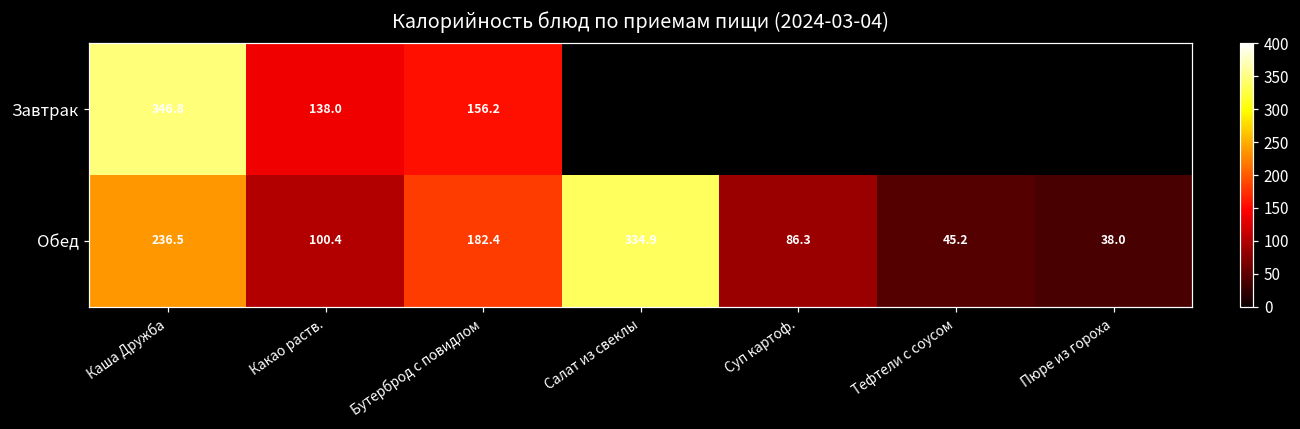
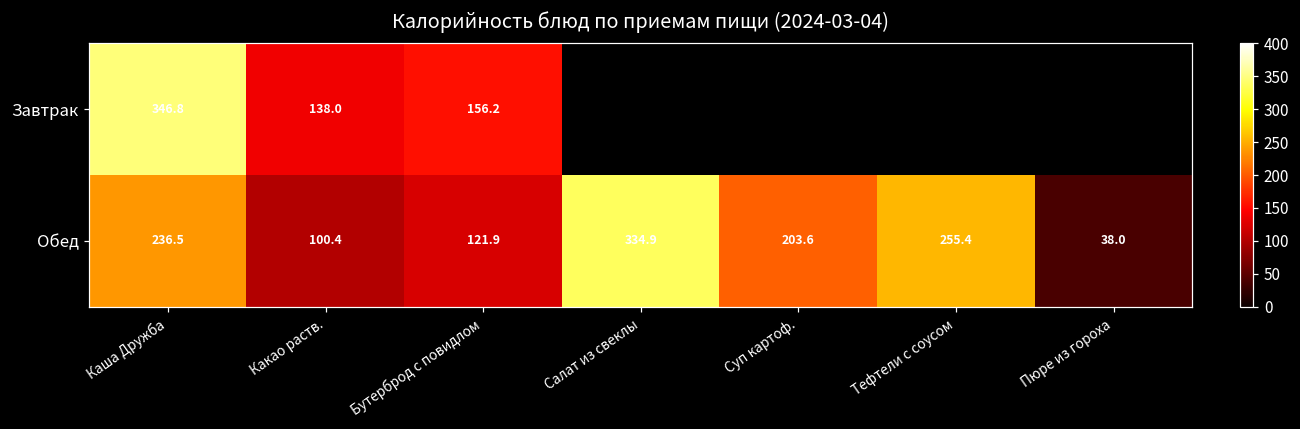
  {
    "Завтрак": {
      "Каша Дружба": 346.8,
      "Какао раств.": 138.0,
      "Бутерброд с повидлом": 156.2
    },
    "Обед": {
      "Каша Дружба": 236.5,
      "Какао раств.": 100.4,
-     "Бутерброд с повидлом": 182.4,
+     "Бутерброд с повидлом": 121.9,
      "Салат из свеклы": 334.9,
-     "Суп картоф.": 86.3,
-     "Тефтели с соусом": 45.2,
+     "Суп картоф.": 203.6,
+     "Тефтели с соусом": 255.4,
      "Пюре из гороха": 38.0
    }
  }
